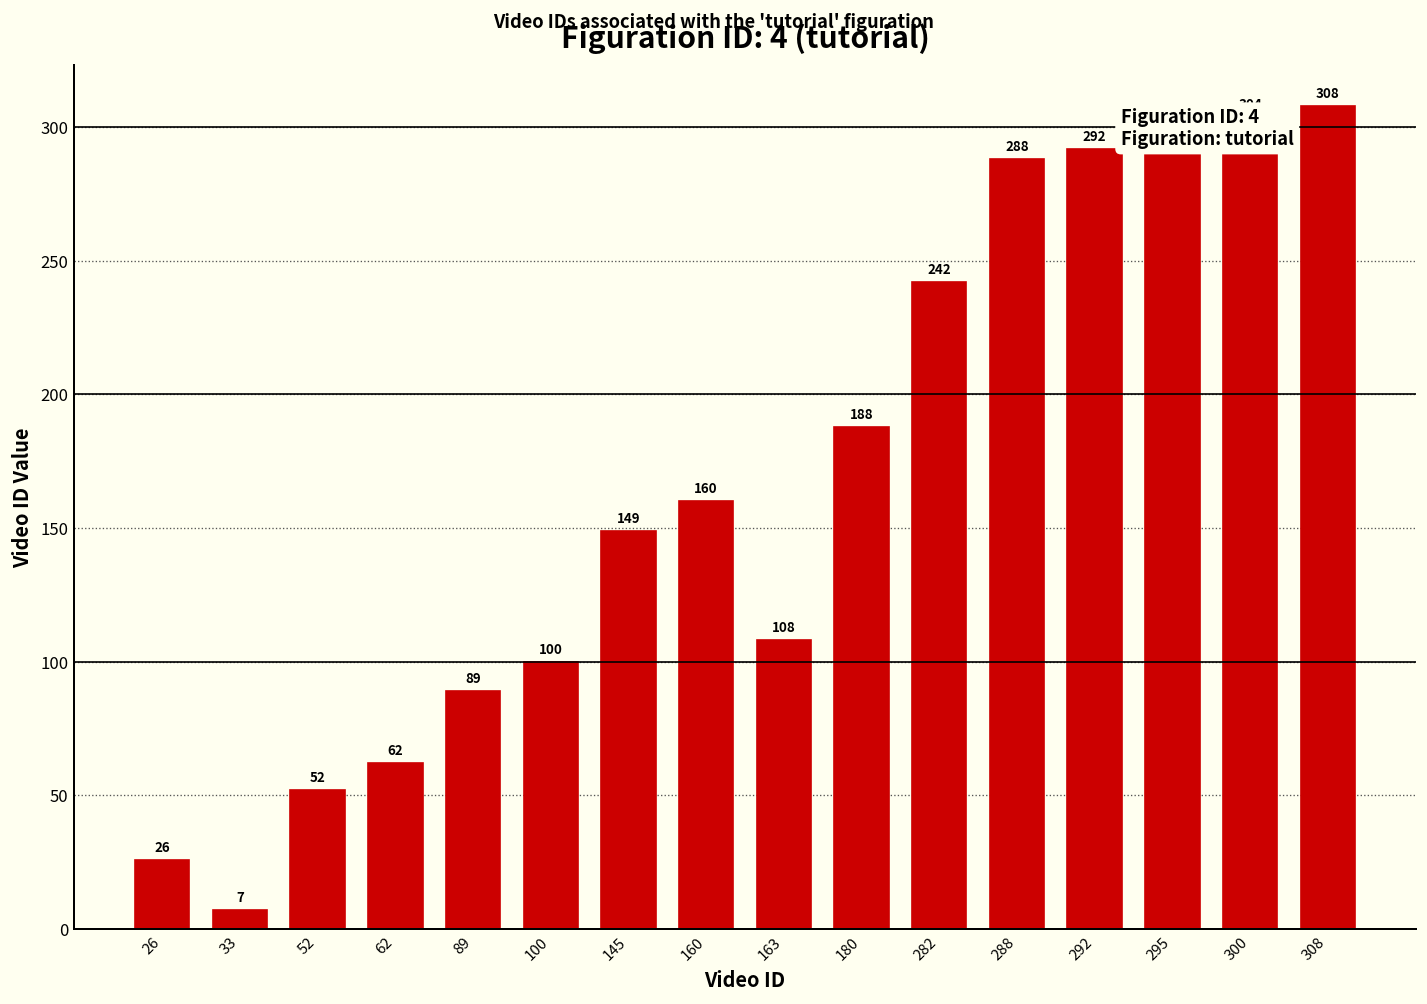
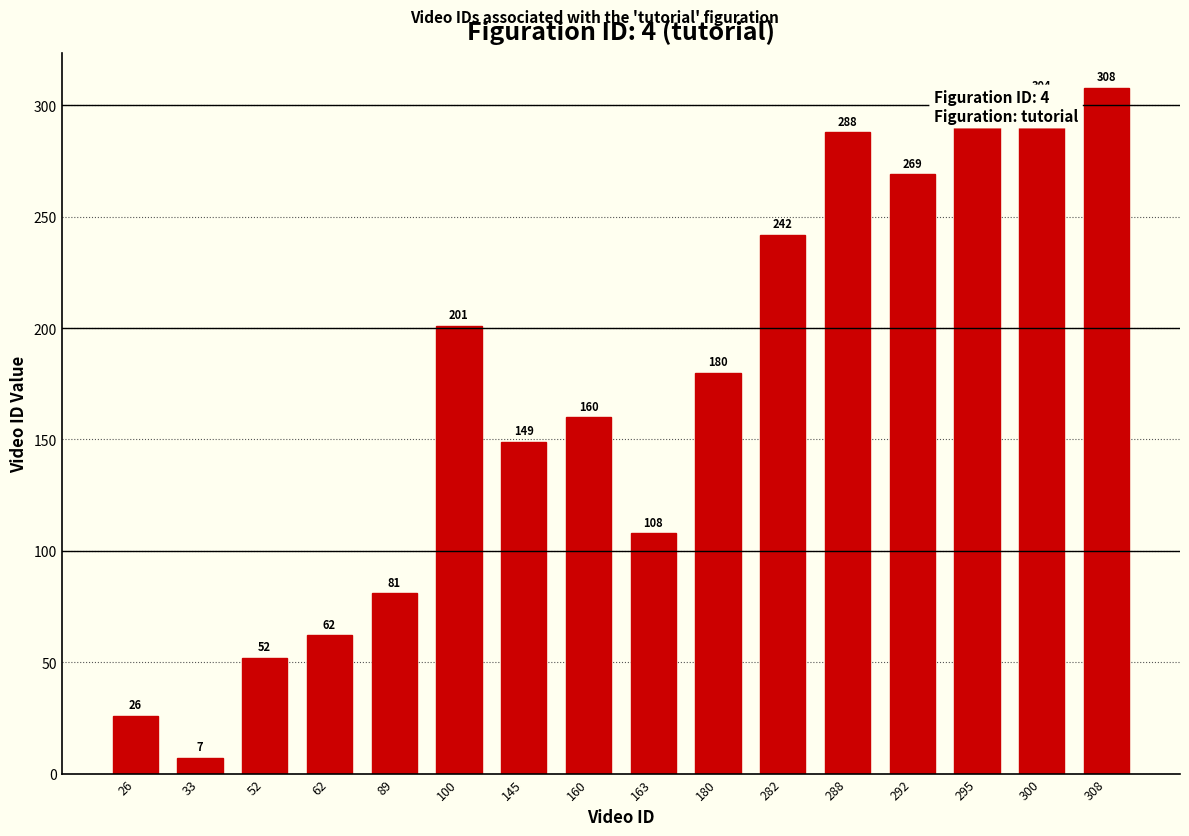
  {
    "26": 26,
    "33": 7,
    "52": 52,
    "62": 62,
-   "89": 89,
-   "100": 100,
+   "89": 81,
+   "100": 201,
    "145": 149,
    "160": 160,
    "163": 108,
-   "180": 188,
+   "180": 180,
    "282": 242,
    "288": 288,
-   "292": 292,
+   "292": 269,
    "308": 308
  }
